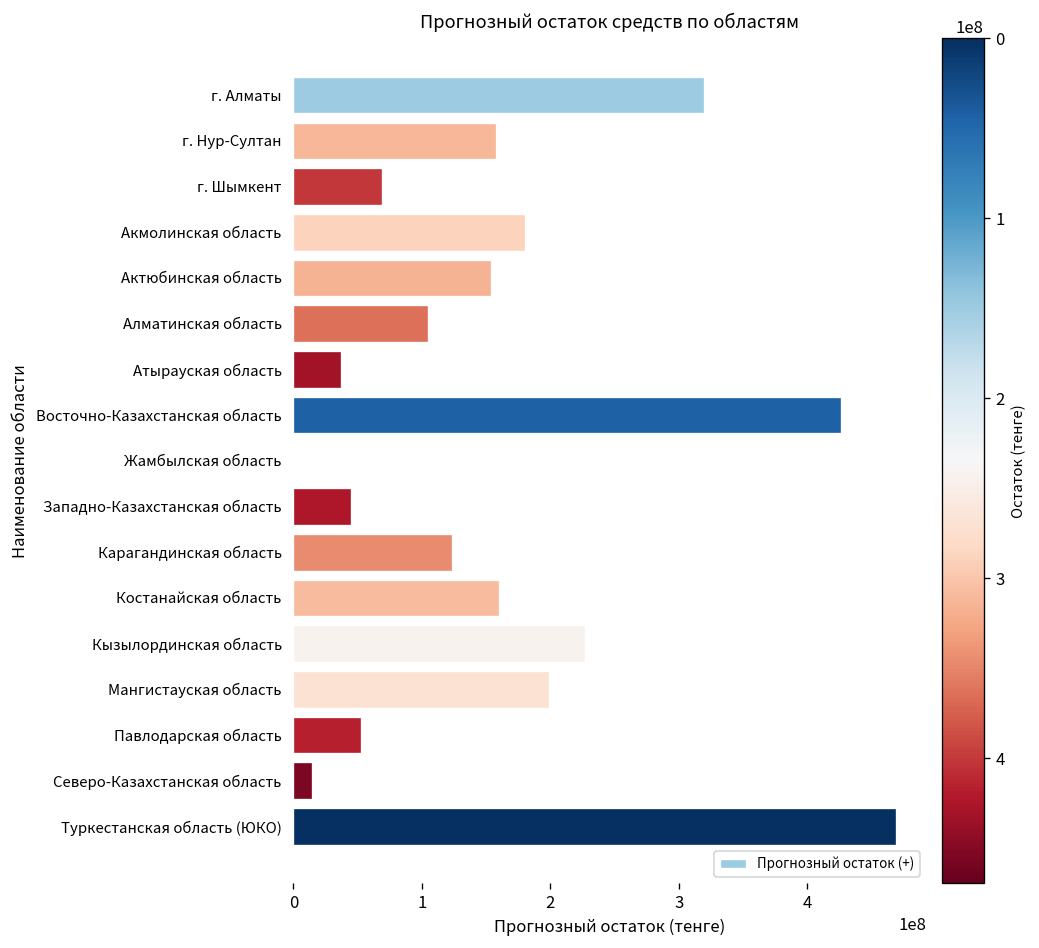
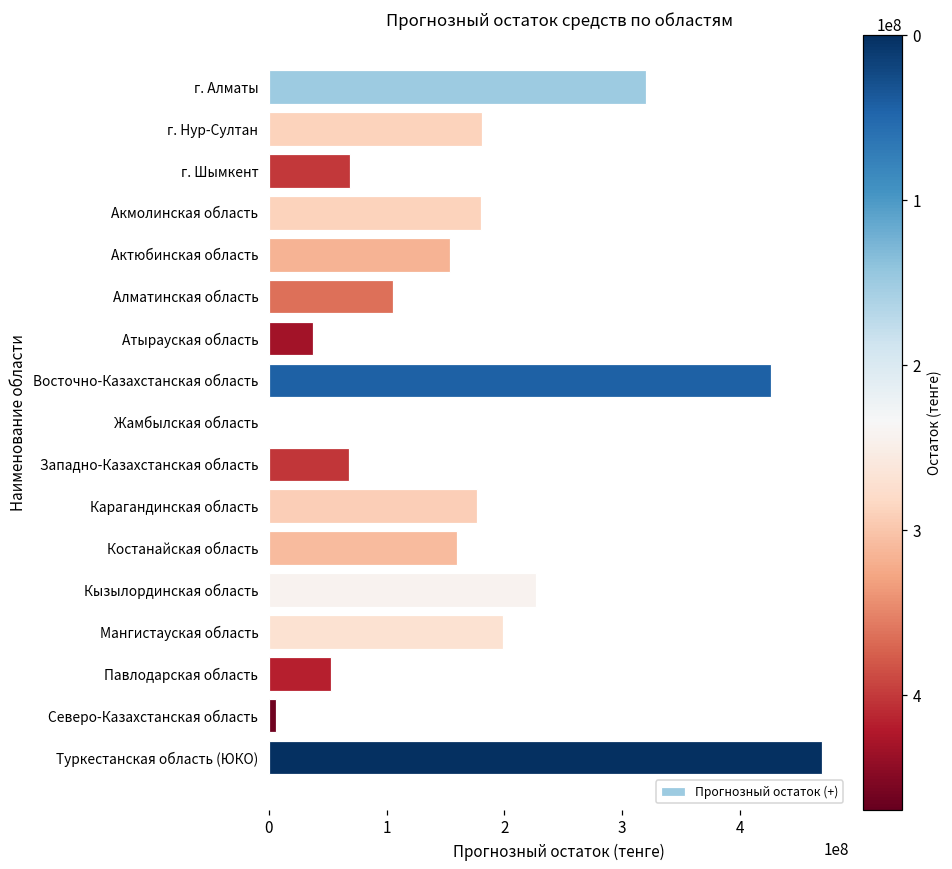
  {
    "г. Алматы": 320000000,
-   "г. Нур-Султан": 157000000,
+   "г. Нур-Султан": 181000000,
    "г. Шымкент": 69000000,
    "Акмолинская область": 180000000,
    "Актюбинская область": 154000000,
    "Алматинская область": 105000000,
    "Атырауская область": 37000000,
    "Восточно-Казахстанская область": 427000000,
    "Жамбылская область": 0,
-   "Западно-Казахстанская область": 45000000,
-   "Карагандинская область": 124000000,
+   "Западно-Казахстанская область": 68000000,
+   "Карагандинская область": 177000000,
    "Костанайская область": 160000000,
    "Кызылординская область": 227000000,
    "Мангистауская область": 199000000,
    "Павлодарская область": 53000000,
-   "Северо-Казахстанская область": 14000000,
+   "Северо-Казахстанская область": 6000000,
    "Туркестанская область (ЮКО)": 469000000
  }
